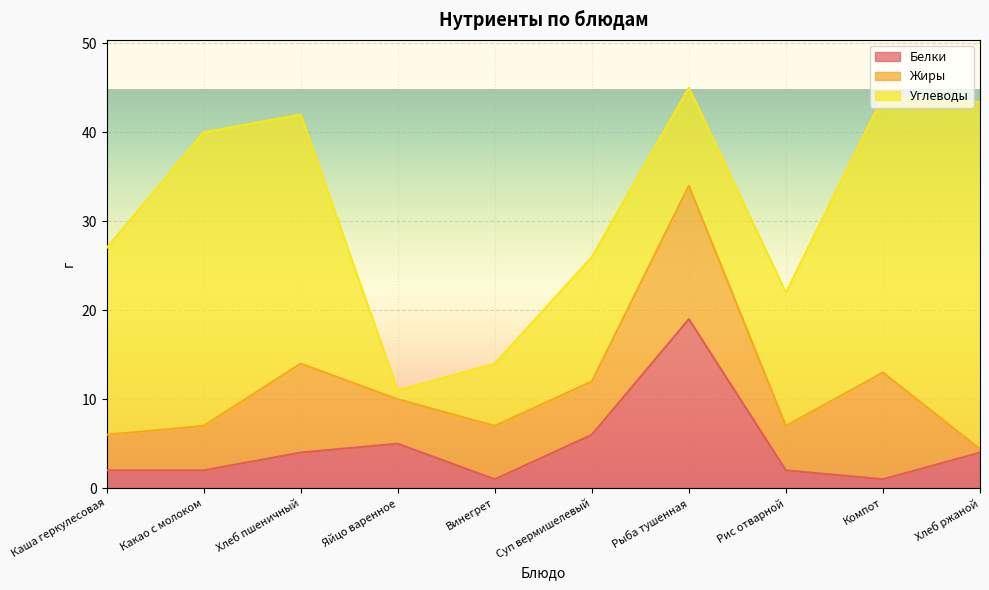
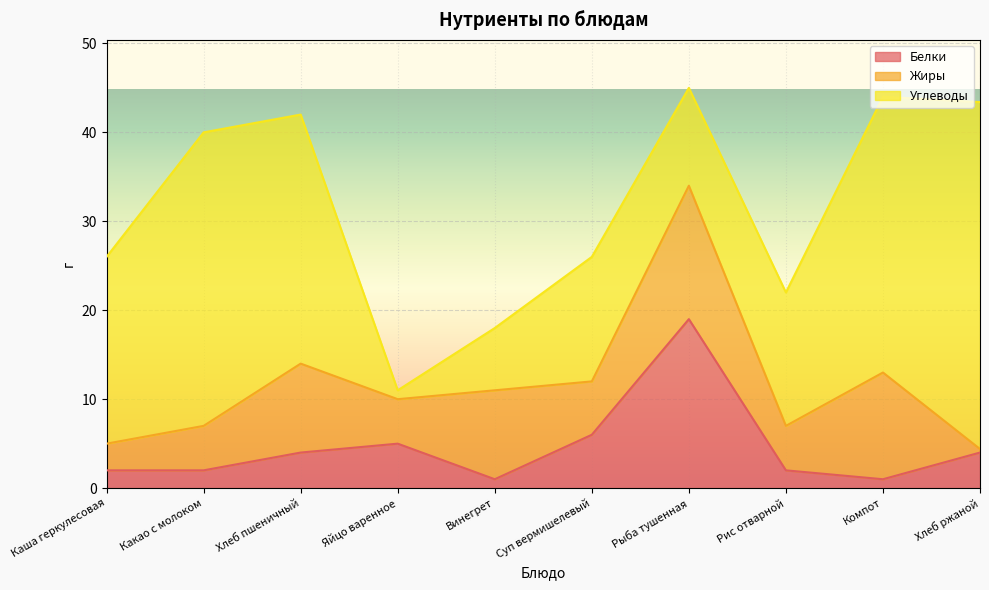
  {
    "Белки": {
      "Каша геркулесовая": 2,
      "Какао с молоком": 2,
      "Хлеб пшеничный": 4,
      "Яйцо варенное": 5,
      "Винегрет": 1,
      "Суп вермишелевый": 6,
      "Рыба тушенная": 19,
      "Рис отварной": 2,
      "Компот": 1,
      "Хлеб ржаной": 4
    },
    "Жиры": {
-     "Каша геркулесовая": 4,
+     "Каша геркулесовая": 3,
      "Какао с молоком": 5,
      "Хлеб пшеничный": 10,
      "Яйцо варенное": 5,
-     "Винегрет": 6,
+     "Винегрет": 10,
      "Суп вермишелевый": 6,
      "Рыба тушенная": 15,
      "Рис отварной": 5,
      "Компот": 12,
      "Хлеб ржаной": 0
    },
    "Углеводы": {
      "Каша геркулесовая": 21,
      "Какао с молоком": 33,
      "Хлеб пшеничный": 28,
      "Яйцо варенное": 1,
      "Винегрет": 7,
      "Суп вермишелевый": 14,
      "Рыба тушенная": 11,
      "Рис отварной": 15,
      "Хлеб ржаной": 39
    }
  }
